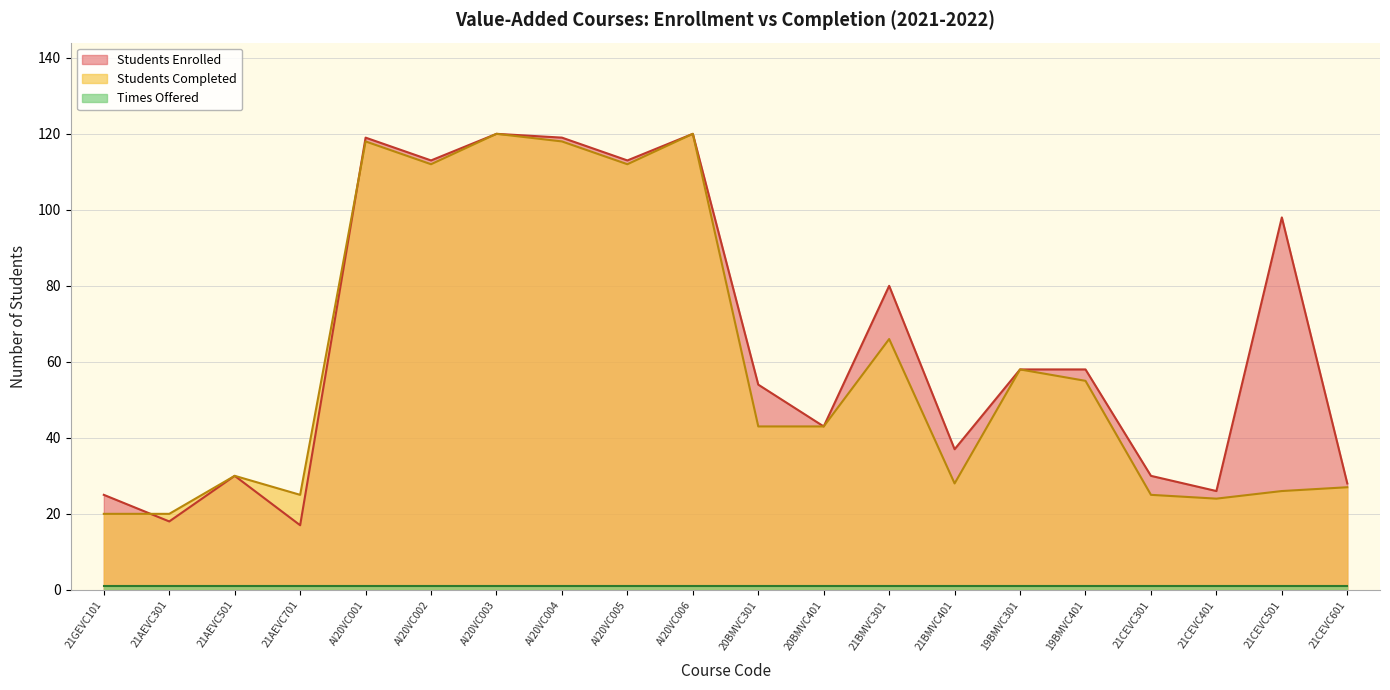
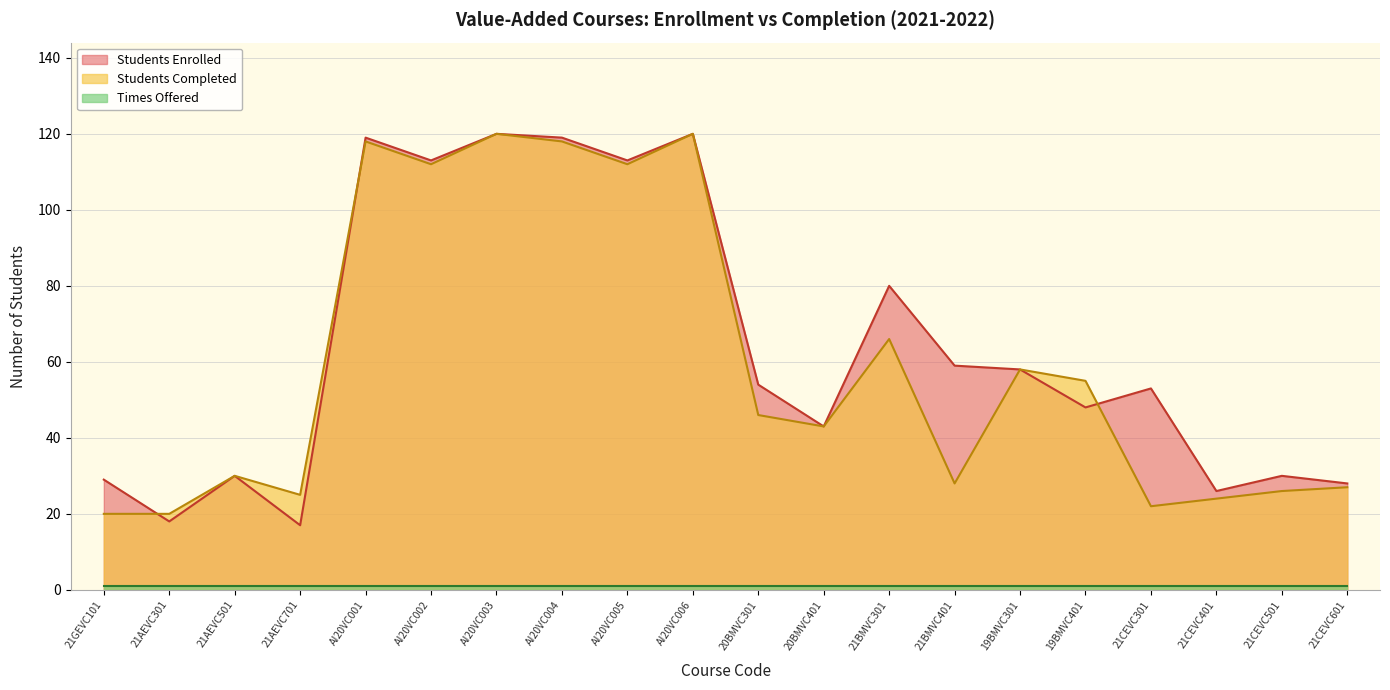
  {
    "Students Enrolled": {
-     "21GEVC101": 25,
+     "21GEVC101": 29,
      "21AEVC301": 18,
      "21AEVC701": 17,
      "AI20VC001": 119,
      "AI20VC002": 113,
      "AI20VC004": 119,
      "AI20VC005": 113,
      "20BMVC301": 54,
      "21BMVC301": 80,
-     "21BMVC401": 37,
-     "19BMVC401": 58,
-     "21CEVC301": 30,
+     "21BMVC401": 59,
+     "19BMVC401": 48,
+     "21CEVC301": 53,
      "21CEVC401": 26,
-     "21CEVC501": 98,
+     "21CEVC501": 30,
      "21CEVC601": 28
    },
    "Students Completed": {
      "21GEVC101": 20,
      "21AEVC301": 20,
      "21AEVC701": 25,
      "AI20VC001": 118,
      "AI20VC002": 112,
      "AI20VC004": 118,
      "AI20VC005": 112,
-     "20BMVC301": 43,
+     "20BMVC301": 46,
      "21BMVC301": 66,
      "21BMVC401": 28,
      "19BMVC401": 55,
-     "21CEVC301": 25,
+     "21CEVC301": 22,
      "21CEVC401": 24,
      "21CEVC501": 26,
      "21CEVC601": 27
    },
    "Times Offered": {
      "21GEVC101": 1,
      "21AEVC301": 1,
      "21AEVC501": 1,
      "21AEVC701": 1,
      "AI20VC001": 1,
      "AI20VC002": 1,
      "AI20VC003": 1,
      "AI20VC004": 1,
      "AI20VC005": 1,
      "AI20VC006": 1,
      "20BMVC301": 1,
      "20BMVC401": 1,
      "21BMVC301": 1,
      "21BMVC401": 1,
      "19BMVC301": 1,
      "19BMVC401": 1,
      "21CEVC301": 1,
      "21CEVC401": 1,
      "21CEVC501": 1,
      "21CEVC601": 1
    }
  }
